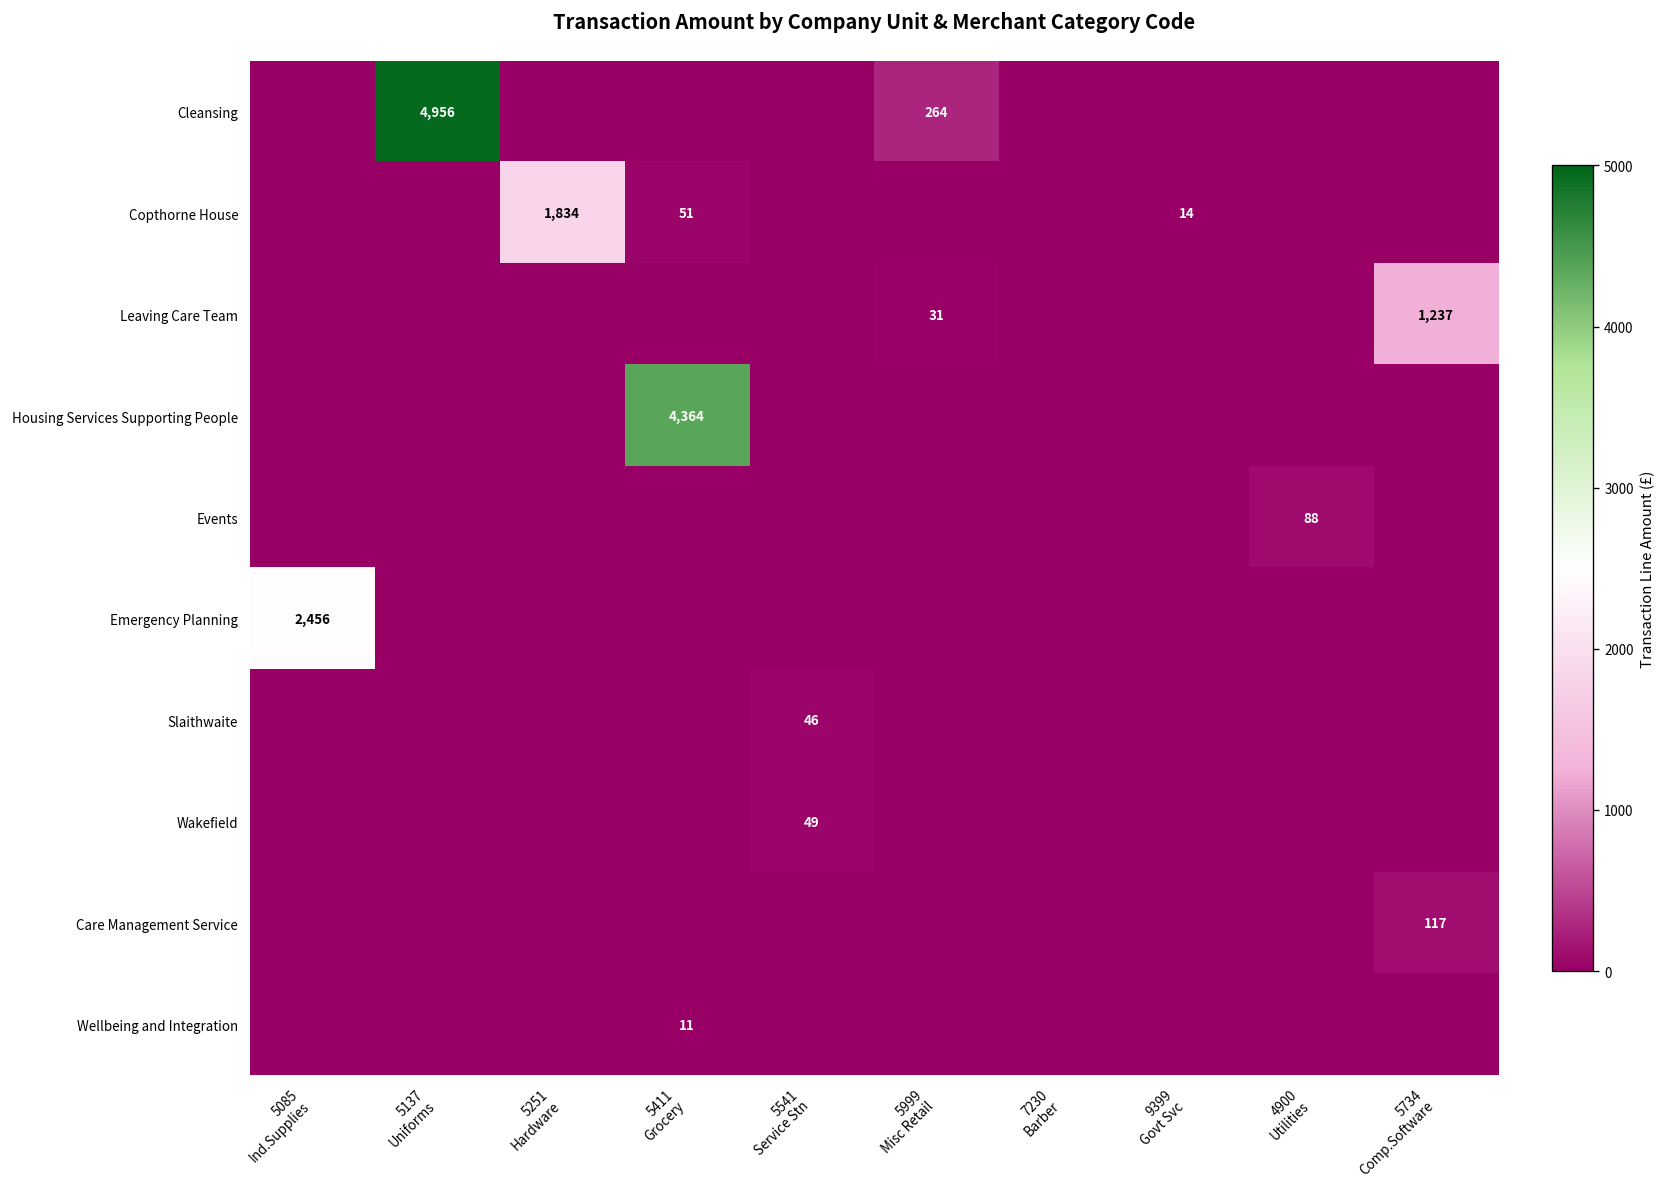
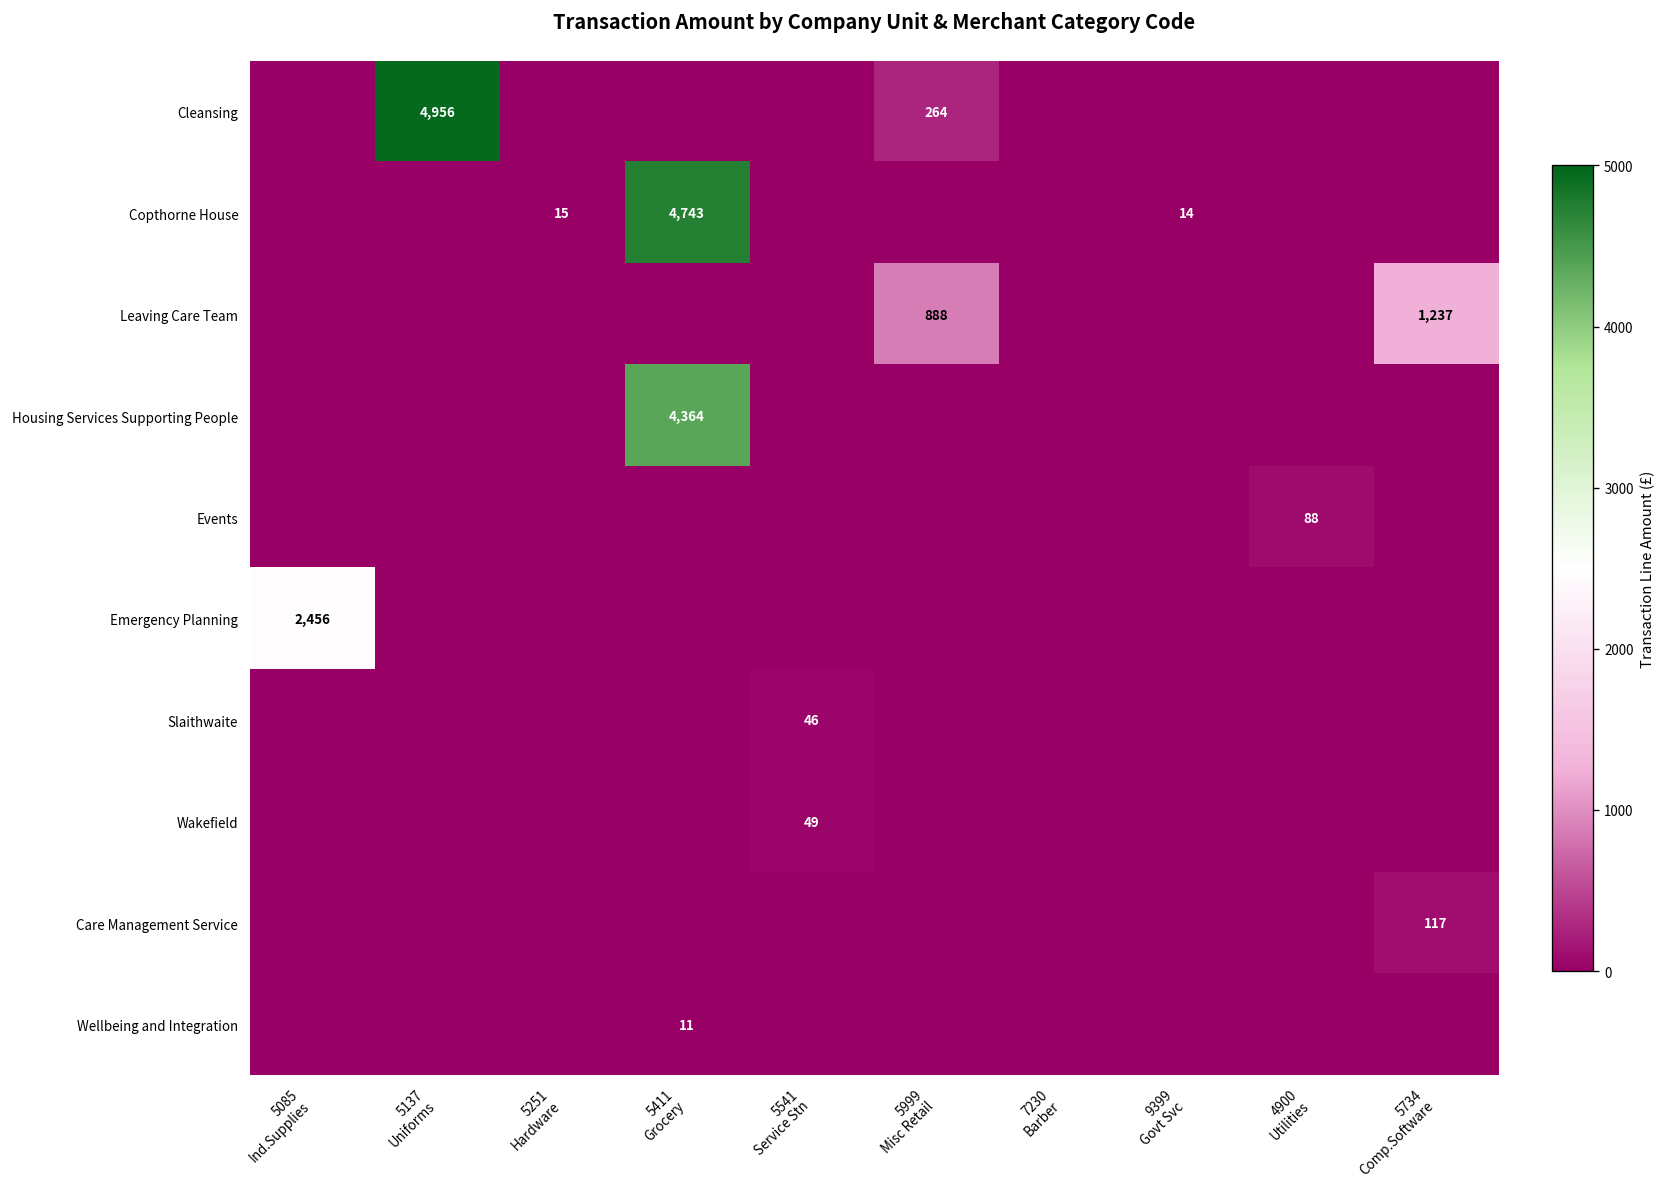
  {
    "Cleansing": {
      "5137 Uniforms": "4,956",
      "5999 Misc Retail": "264"
    },
    "Copthorne House": {
-     "5251 Hardware": "1,834",
-     "5411 Grocery": "51",
+     "5251 Hardware": "15",
+     "5411 Grocery": "4,743",
      "9399 Govt Svc": "14"
    },
    "Leaving Care Team": {
-     "5999 Misc Retail": "31",
+     "5999 Misc Retail": "888",
      "5734 Comp.Software": "1,237"
    },
    "Housing Services Supporting People": {
      "5411 Grocery": "4,364"
    },
    "Events": {
      "4900 Utilities": "88"
    },
    "Emergency Planning": {
      "5085 Ind.Supplies": "2,456"
    },
    "Slaithwaite": {
      "5541 Service Stn": "46"
    },
    "Wakefield": {
      "5541 Service Stn": "49"
    },
    "Care Management Service": {
      "5734 Comp.Software": "117"
    },
    "Wellbeing and Integration": {
      "5411 Grocery": "11"
    }
  }
